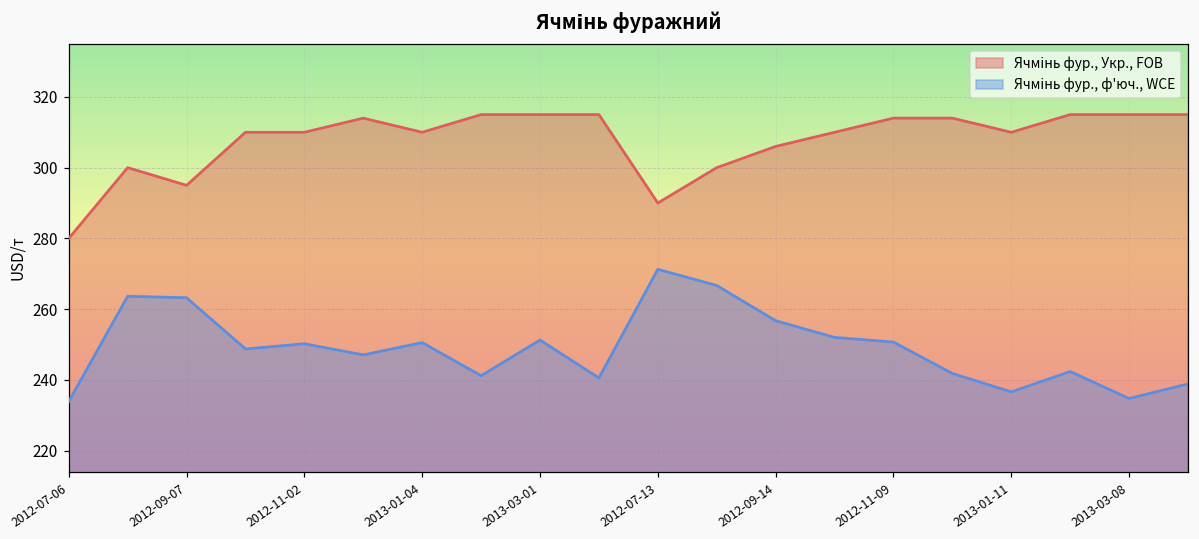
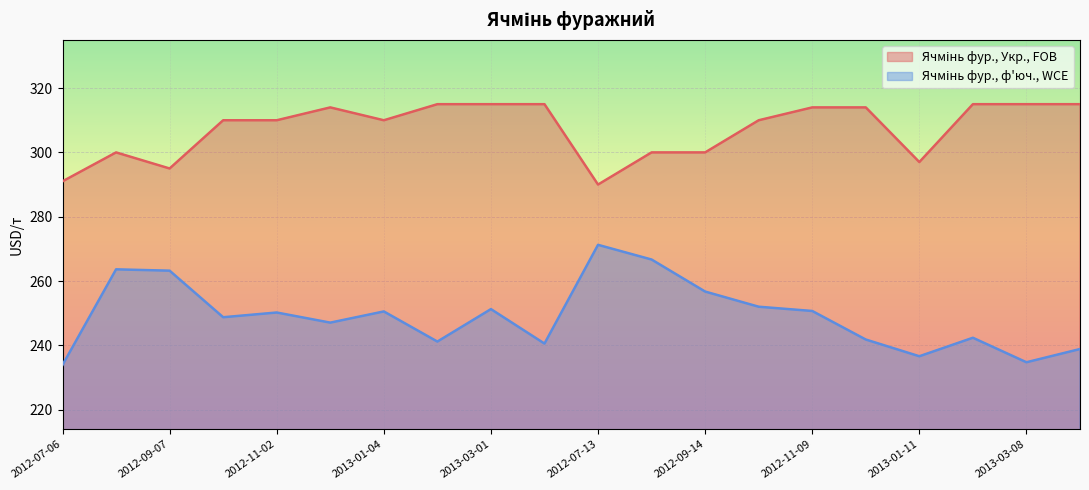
  {
    "Ячмінь фур., Укр., FOB": {
-     "2012-07-06": 280,
+     "2012-07-06": 291,
      "2012-09-07": 295,
      "2012-11-02": 310,
      "2013-01-04": 310,
      "2013-03-01": 315,
      "2012-07-13": 290,
-     "2012-09-14": 306,
+     "2012-09-14": 300,
      "2012-11-09": 314,
-     "2013-01-11": 310,
+     "2013-01-11": 297,
      "2013-03-08": 315
    },
    "Ячмінь фур., ф'юч., WCE": {
      "2012-07-06": 234,
      "2012-09-07": 263,
      "2012-11-02": 250,
      "2013-01-04": 251,
      "2013-03-01": 251,
      "2012-07-13": 271,
      "2012-09-14": 257,
      "2012-11-09": 251,
      "2013-01-11": 237,
      "2013-03-08": 235
    }
  }
